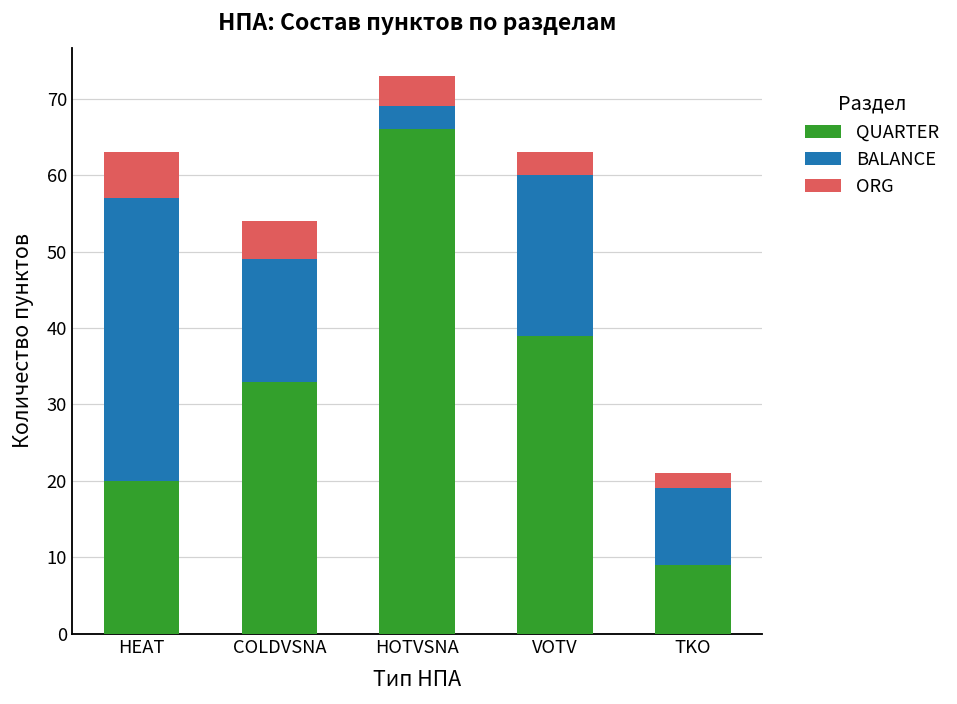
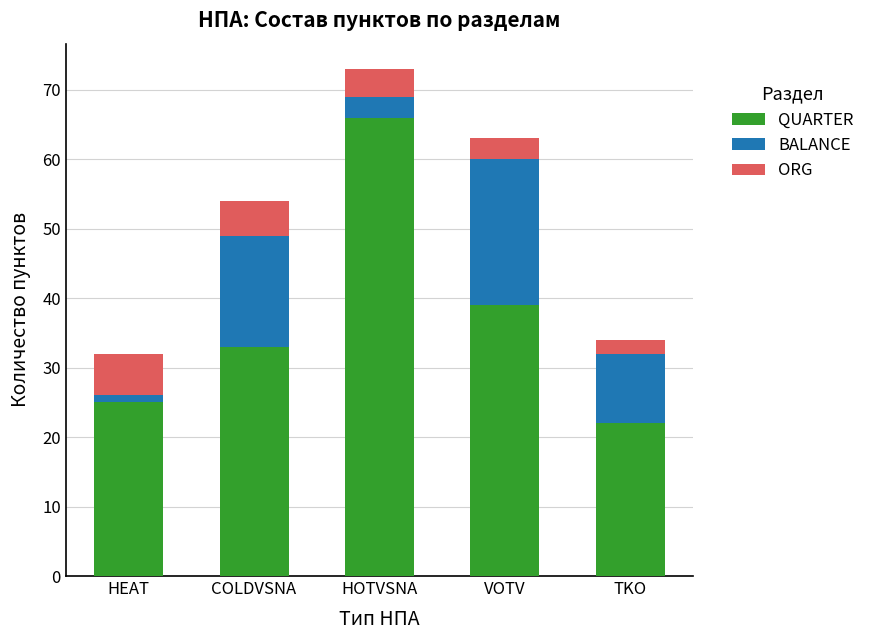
  {
    "QUARTER": {
-     "HEAT": 20,
+     "HEAT": 25,
      "COLDVSNA": 33,
      "HOTVSNA": 66,
      "VOTV": 39,
-     "TKO": 9
+     "TKO": 22
    },
    "BALANCE": {
-     "HEAT": 37,
+     "HEAT": 1,
      "COLDVSNA": 16,
      "HOTVSNA": 3,
      "VOTV": 21,
      "TKO": 10
    },
    "ORG": {
      "HEAT": 6,
      "COLDVSNA": 5,
      "HOTVSNA": 4,
      "VOTV": 3,
      "TKO": 2
    }
  }
